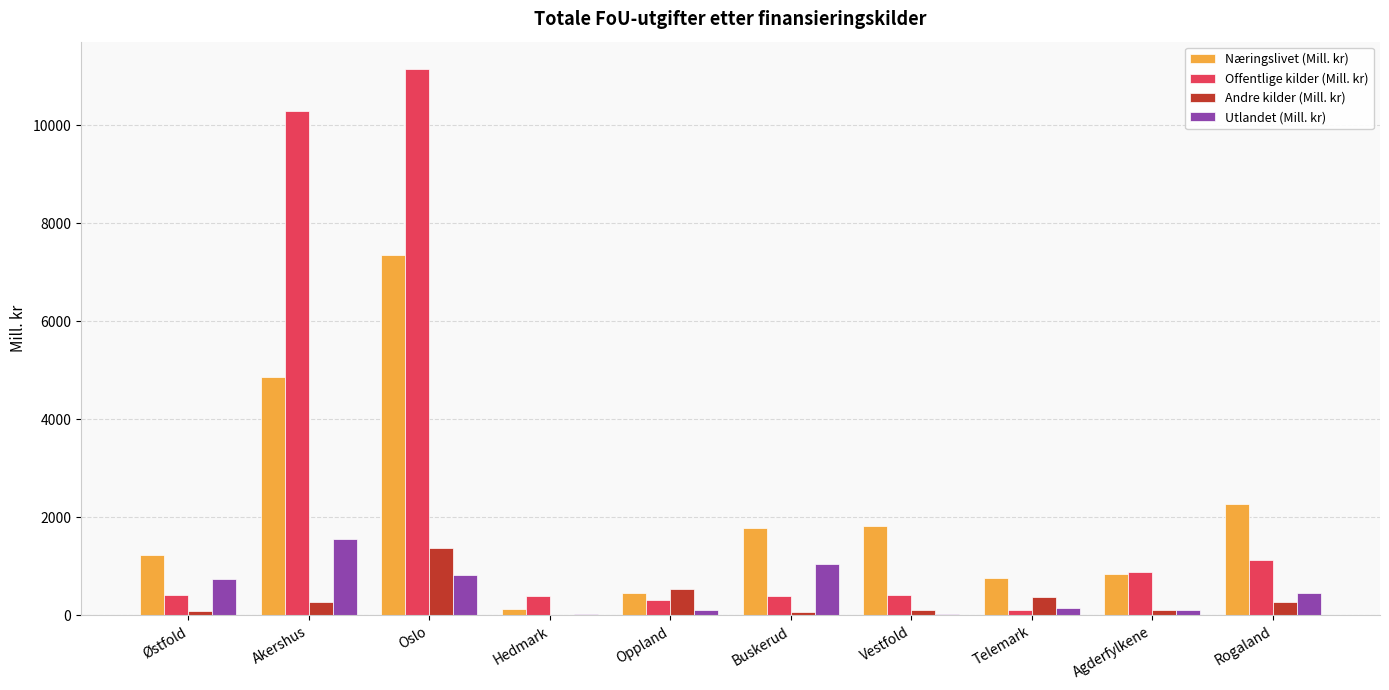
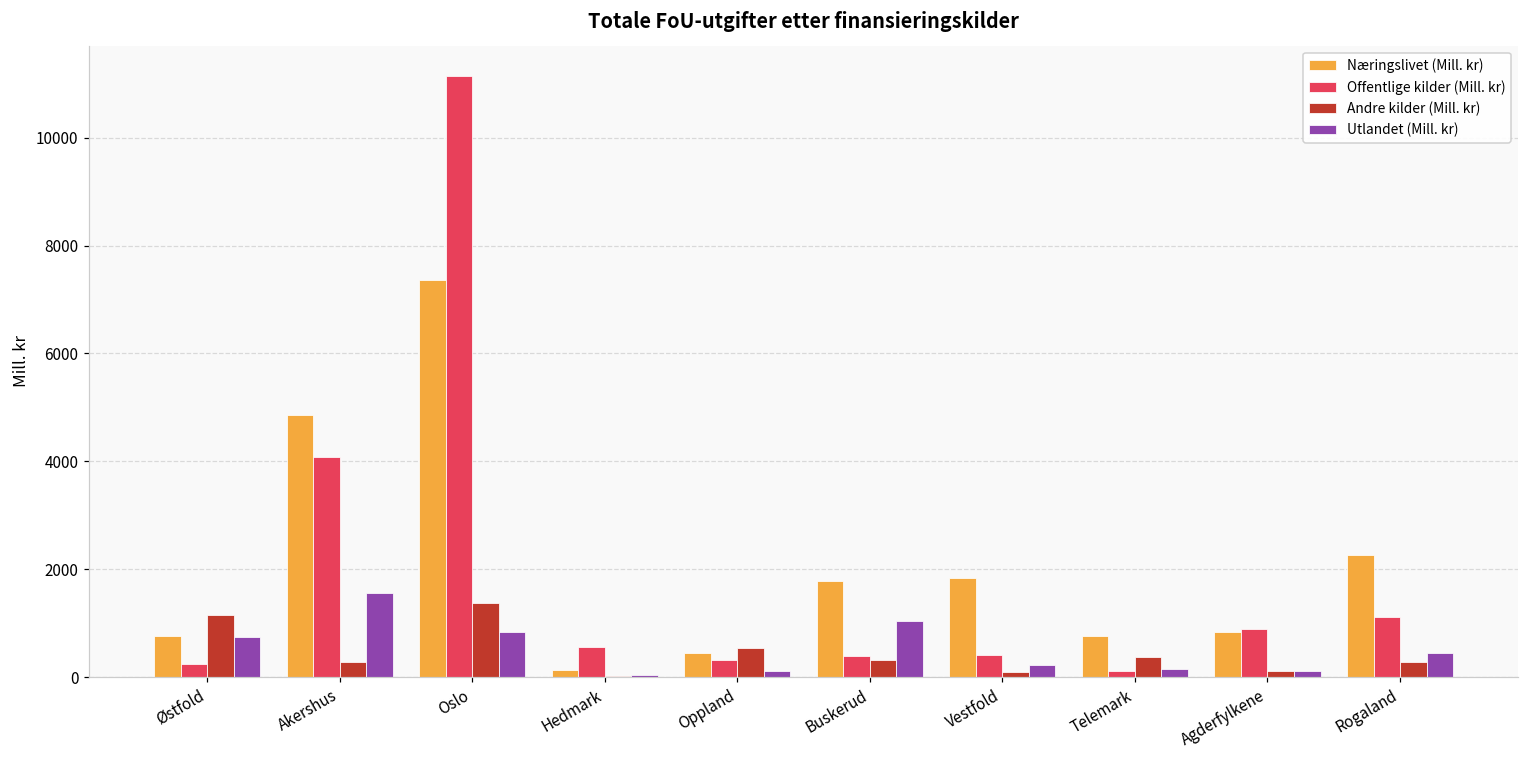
  {
    "Næringslivet (Mill. kr)": {
-     "Østfold": 1200,
+     "Østfold": 800,
      "Akershus": 4900,
      "Oslo": 7400,
      "Hedmark": 100,
      "Oppland": 400,
      "Buskerud": 1800,
      "Vestfold": 1800,
      "Telemark": 800,
      "Agderfylkene": 800,
      "Rogaland": 2300
    },
    "Offentlige kilder (Mill. kr)": {
-     "Østfold": 400,
-     "Akershus": 10300,
+     "Østfold": 200,
+     "Akershus": 4100,
      "Oslo": 11100,
-     "Hedmark": 400,
+     "Hedmark": 600,
      "Oppland": 300,
      "Buskerud": 400,
      "Vestfold": 400,
      "Telemark": 100,
      "Agderfylkene": 900,
      "Rogaland": 1100
    },
    "Andre kilder (Mill. kr)": {
-     "Østfold": 100,
+     "Østfold": 1200,
      "Akershus": 300,
      "Oslo": 1400,
      "Oppland": 500,
-     "Buskerud": 100,
+     "Buskerud": 300,
      "Vestfold": 100,
      "Telemark": 400,
      "Agderfylkene": 100,
      "Rogaland": 300
    },
    "Utlandet (Mill. kr)": {
      "Østfold": 700,
      "Akershus": 1600,
      "Oslo": 800,
      "Oppland": 100,
      "Buskerud": 1000,
-     "Vestfold": 0,
+     "Vestfold": 200,
      "Telemark": 100,
      "Agderfylkene": 100,
      "Rogaland": 500
    }
  }
